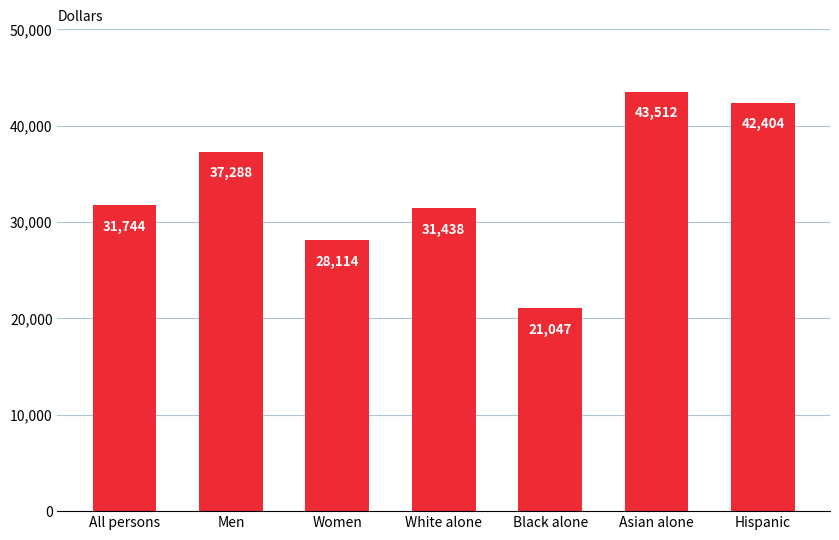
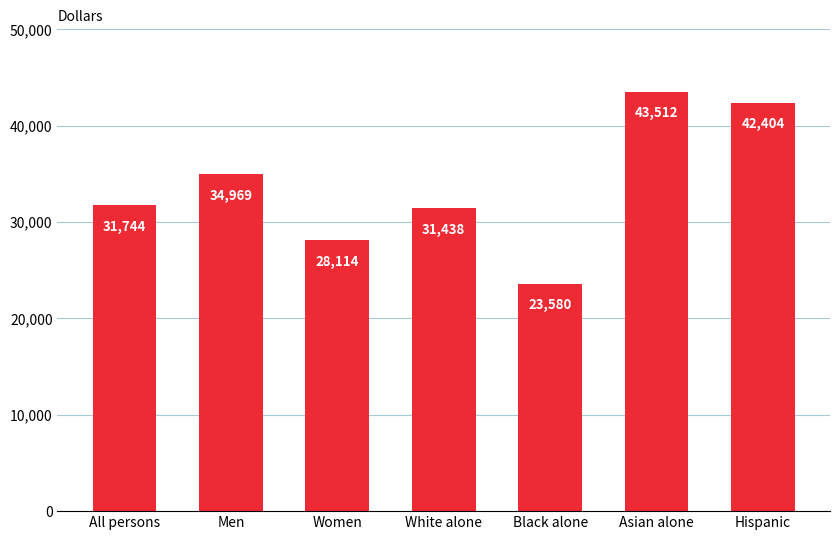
  {
    "All persons": "31,744",
-   "Men": "37,288",
+   "Men": "34,969",
    "Women": "28,114",
    "White alone": "31,438",
-   "Black alone": "21,047",
+   "Black alone": "23,580",
    "Asian alone": "43,512",
    "Hispanic": "42,404"
  }
